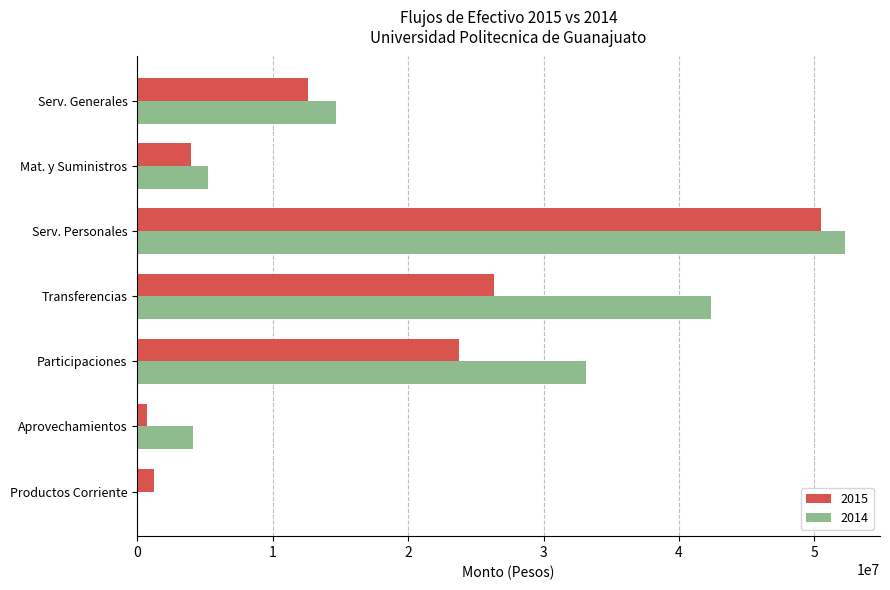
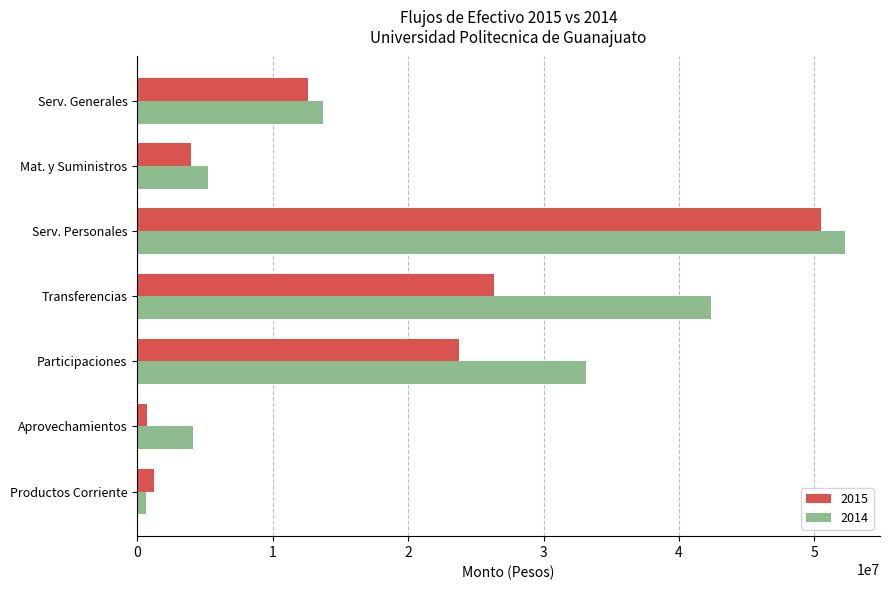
  {
    "2015": {
      "Serv. Generales": 12600000,
      "Mat. y Suministros": 3900000,
      "Serv. Personales": 50500000,
      "Transferencias": 26400000,
      "Participaciones": 23800000,
      "Aprovechamientos": 700000,
      "Productos Corriente": 1200000
    },
    "2014": {
-     "Serv. Generales": 14700000,
+     "Serv. Generales": 13700000,
      "Mat. y Suministros": 5200000,
      "Serv. Personales": 52200000,
      "Transferencias": 42400000,
      "Participaciones": 33200000,
      "Aprovechamientos": 4100000,
-     "Productos Corriente": 0
+     "Productos Corriente": 700000
    }
  }
